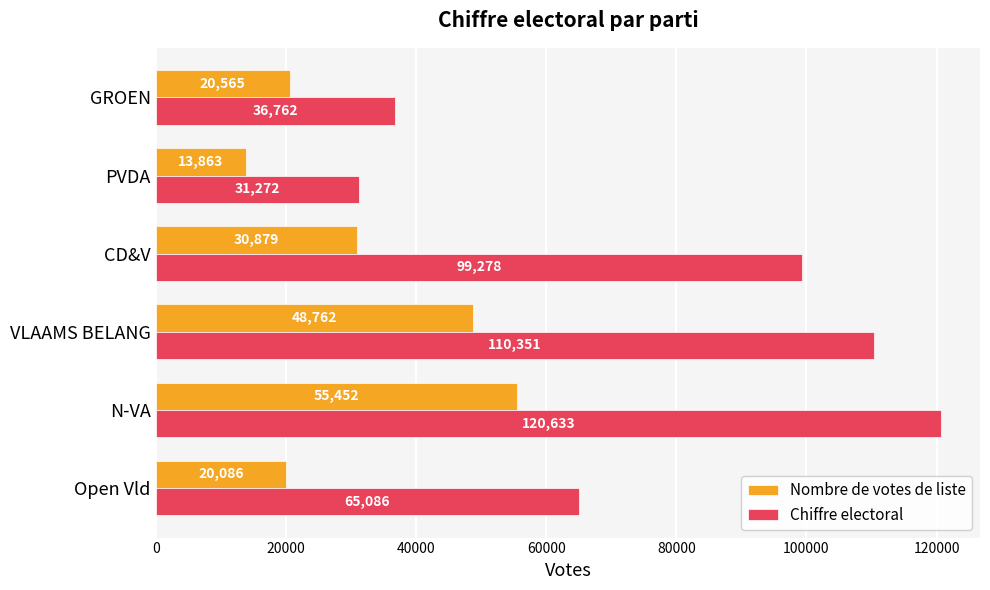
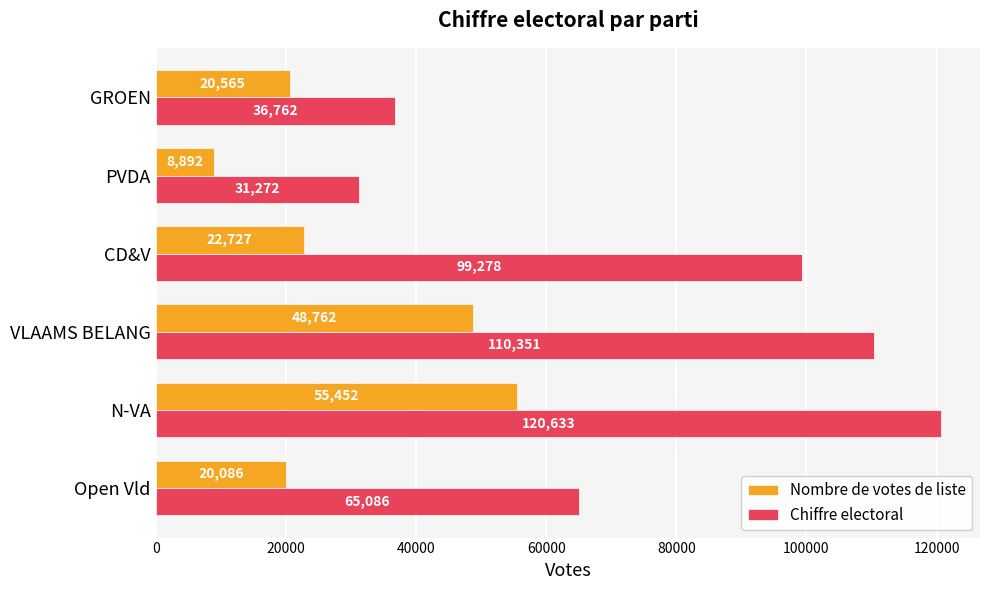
  {
    "Nombre de votes de liste": {
      "GROEN": "20,565",
-     "PVDA": "13,863",
-     "CD&V": "30,879",
+     "PVDA": "8,892",
+     "CD&V": "22,727",
      "VLAAMS BELANG": "48,762",
      "N-VA": "55,452",
      "Open Vld": "20,086"
    },
    "Chiffre electoral": {
      "GROEN": "36,762",
      "PVDA": "31,272",
      "CD&V": "99,278",
      "VLAAMS BELANG": "110,351",
      "N-VA": "120,633",
      "Open Vld": "65,086"
    }
  }
